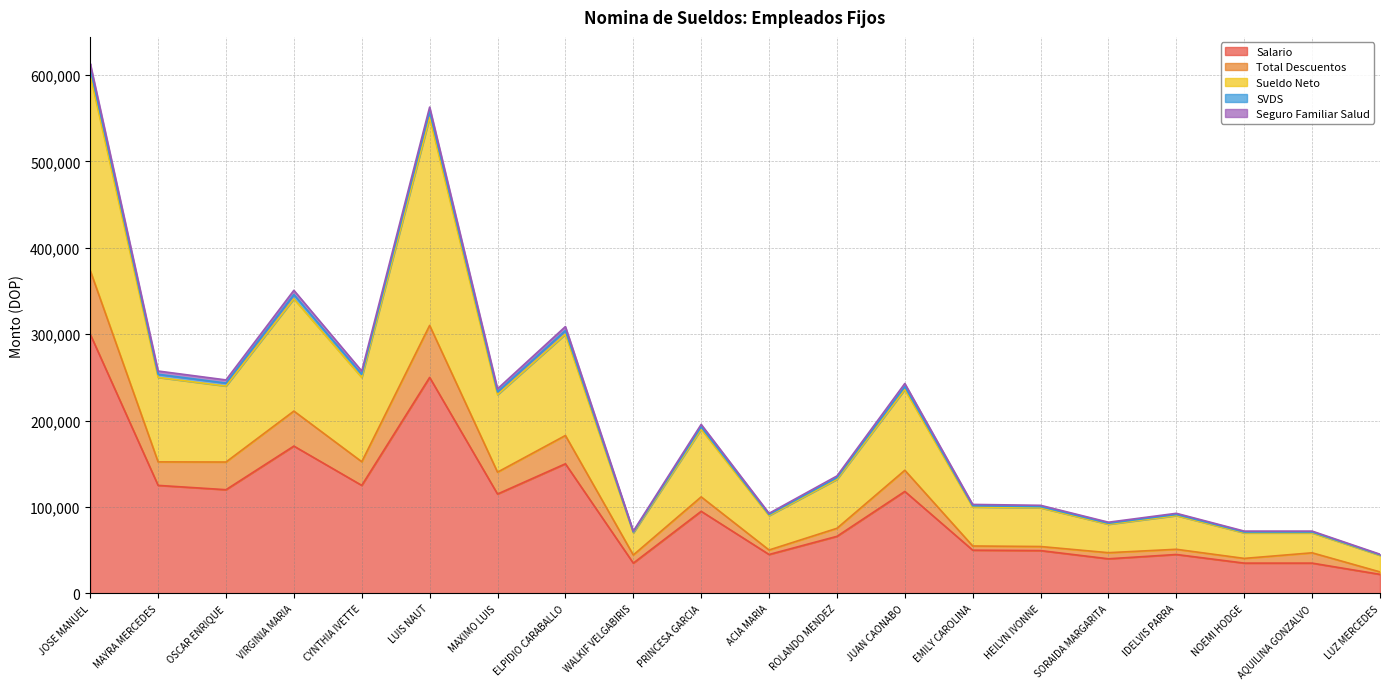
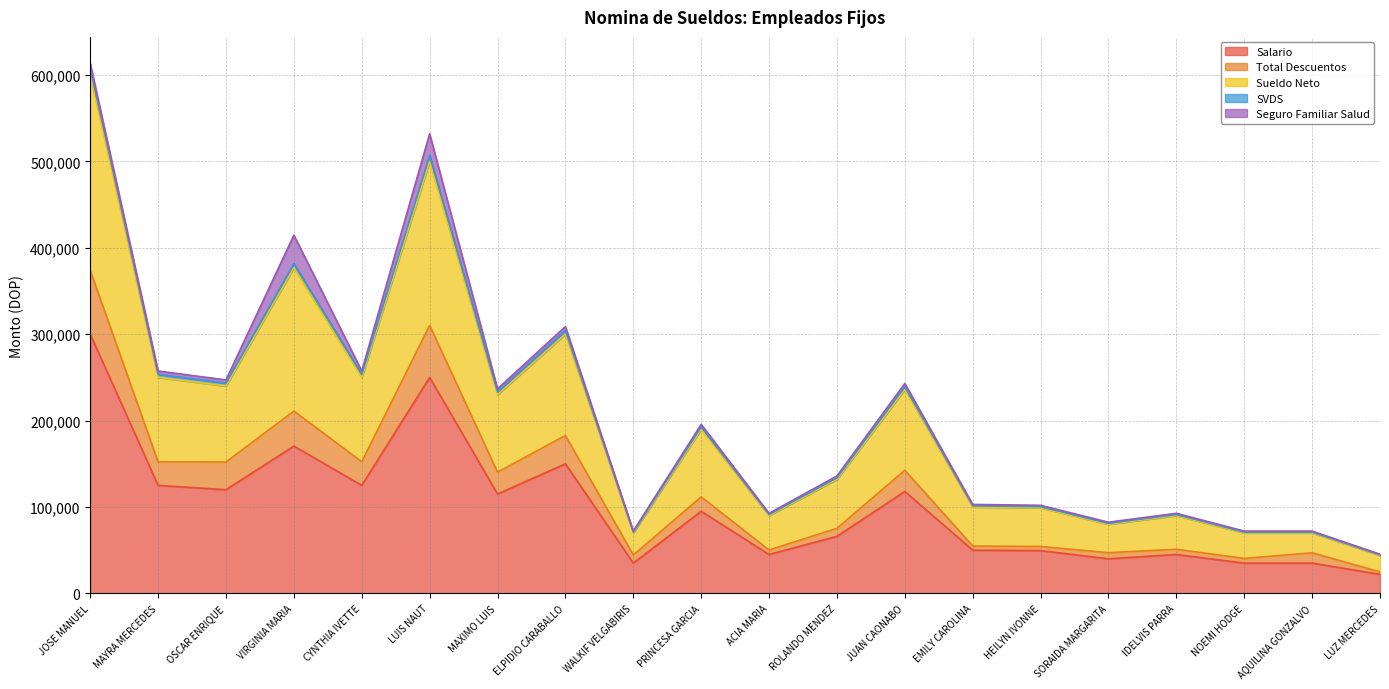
  {
    "Sueldo Neto": {
      "JOSE MANUEL": "230,000",
      "MAYRA MERCEDES": "100,000",
      "OSCAR ENRIQUE": "90,000",
-     "VIRGINIA MARIA": "130,000",
+     "VIRGINIA MARIA": "170,000",
      "CYNTHIA IVETTE": "100,000",
-     "LUIS NAUT": "240,000",
+     "LUIS NAUT": "190,000",
      "MAXIMO LUIS": "90,000",
      "ELPIDIO CARABALLO": "120,000",
      "JUAN CAONABO": "90,000"
    },
    "SVDS": {
      "JOSE MANUEL": "10,000",
      "MAYRA MERCEDES": "0",
      "OSCAR ENRIQUE": "0",
      "VIRGINIA MARIA": "0",
      "CYNTHIA IVETTE": "0",
      "LUIS NAUT": "10,000",
      "MAXIMO LUIS": "0",
      "ELPIDIO CARABALLO": "0",
      "JUAN CAONABO": "0"
    },
    "Seguro Familiar Salud": {
      "JOSE MANUEL": "0",
      "MAYRA MERCEDES": "0",
      "OSCAR ENRIQUE": "0",
-     "VIRGINIA MARIA": "0",
+     "VIRGINIA MARIA": "30,000",
      "CYNTHIA IVETTE": "0",
-     "LUIS NAUT": "0",
+     "LUIS NAUT": "20,000",
      "MAXIMO LUIS": "0",
      "ELPIDIO CARABALLO": "0",
      "JUAN CAONABO": "0"
    }
  }
